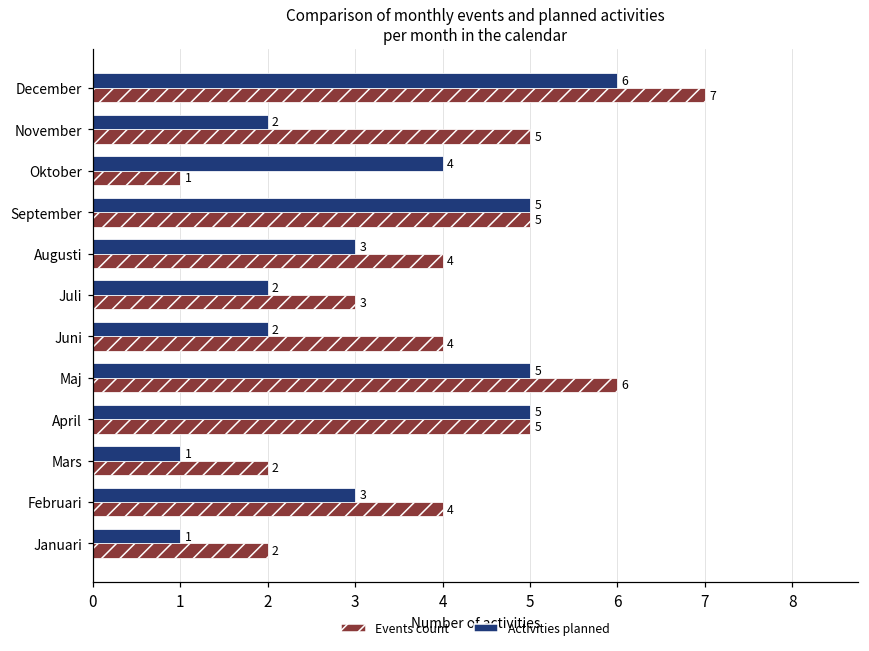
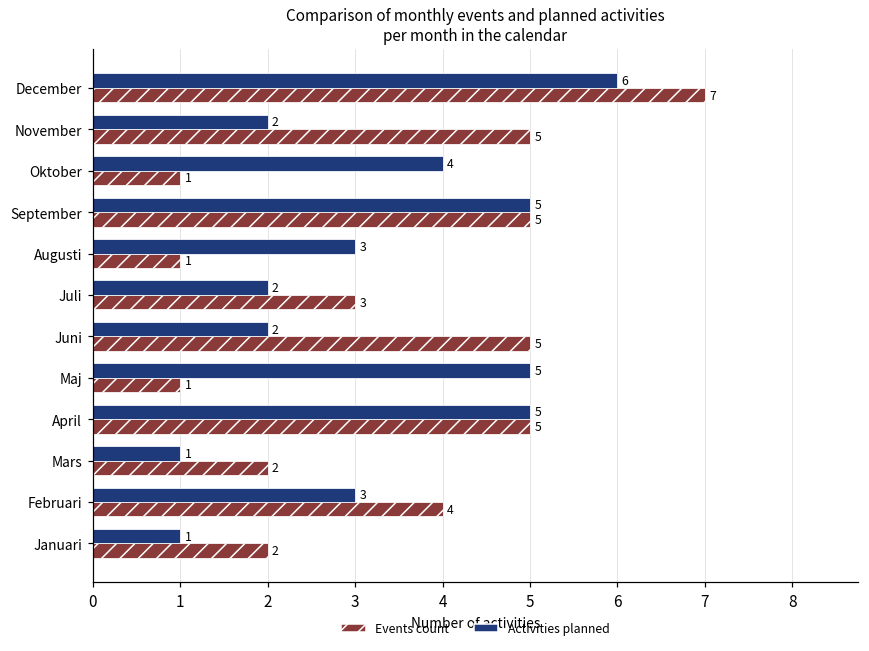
  {
    "Events count": {
      "December": 7,
      "November": 5,
      "Oktober": 1,
      "September": 5,
-     "Augusti": 4,
+     "Augusti": 1,
      "Juli": 3,
-     "Juni": 4,
-     "Maj": 6,
+     "Juni": 5,
+     "Maj": 1,
      "April": 5,
      "Mars": 2,
      "Februari": 4,
      "Januari": 2
    },
    "Activities planned": {
      "December": 6,
      "November": 2,
      "Oktober": 4,
      "September": 5,
      "Augusti": 3,
      "Juli": 2,
      "Juni": 2,
      "Maj": 5,
      "April": 5,
      "Mars": 1,
      "Februari": 3,
      "Januari": 1
    }
  }
